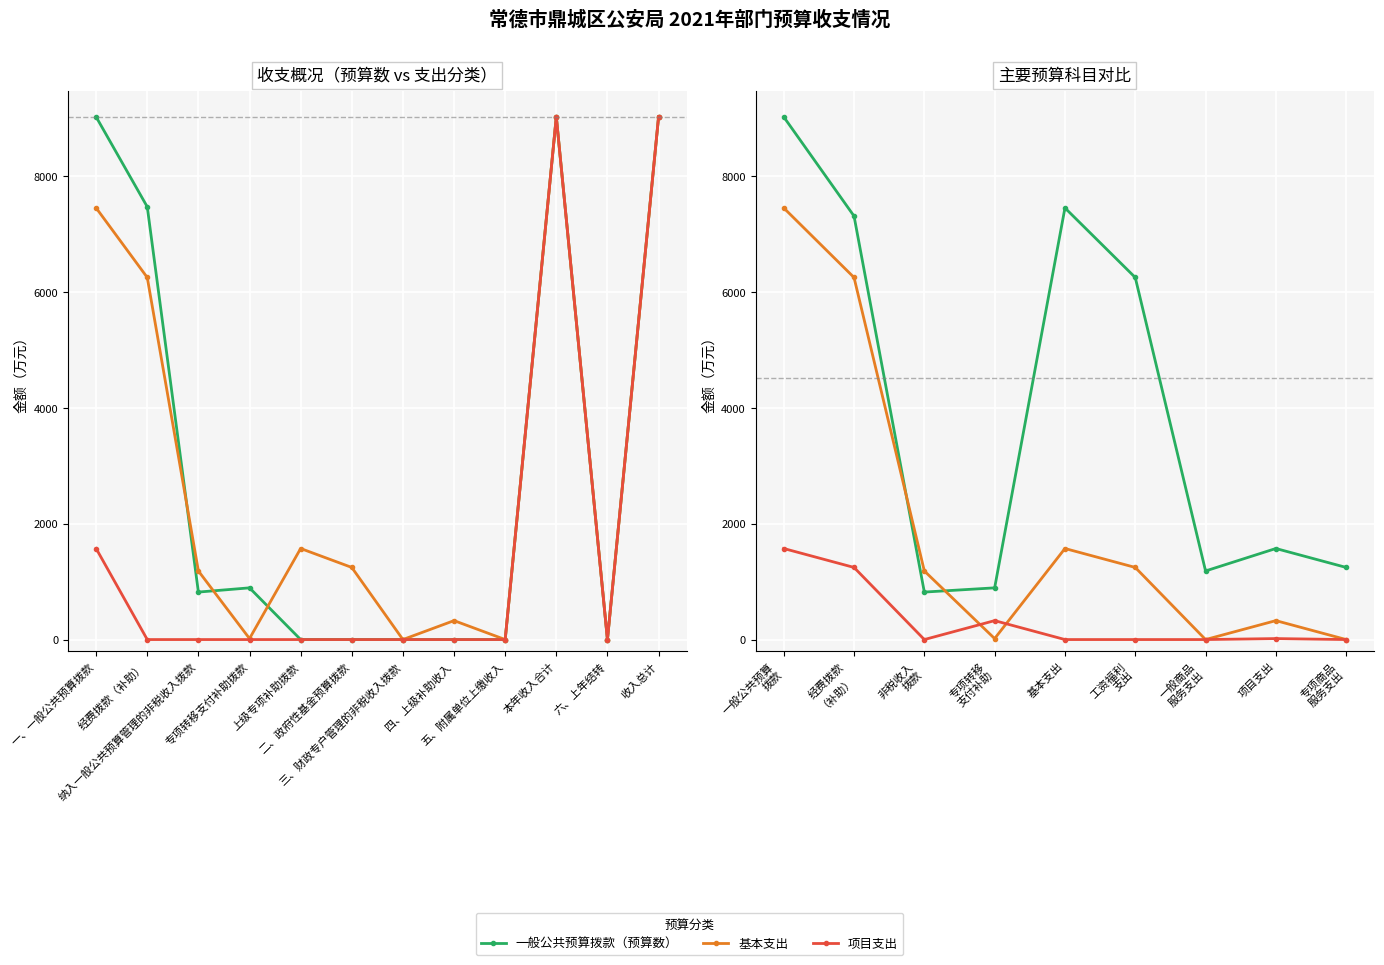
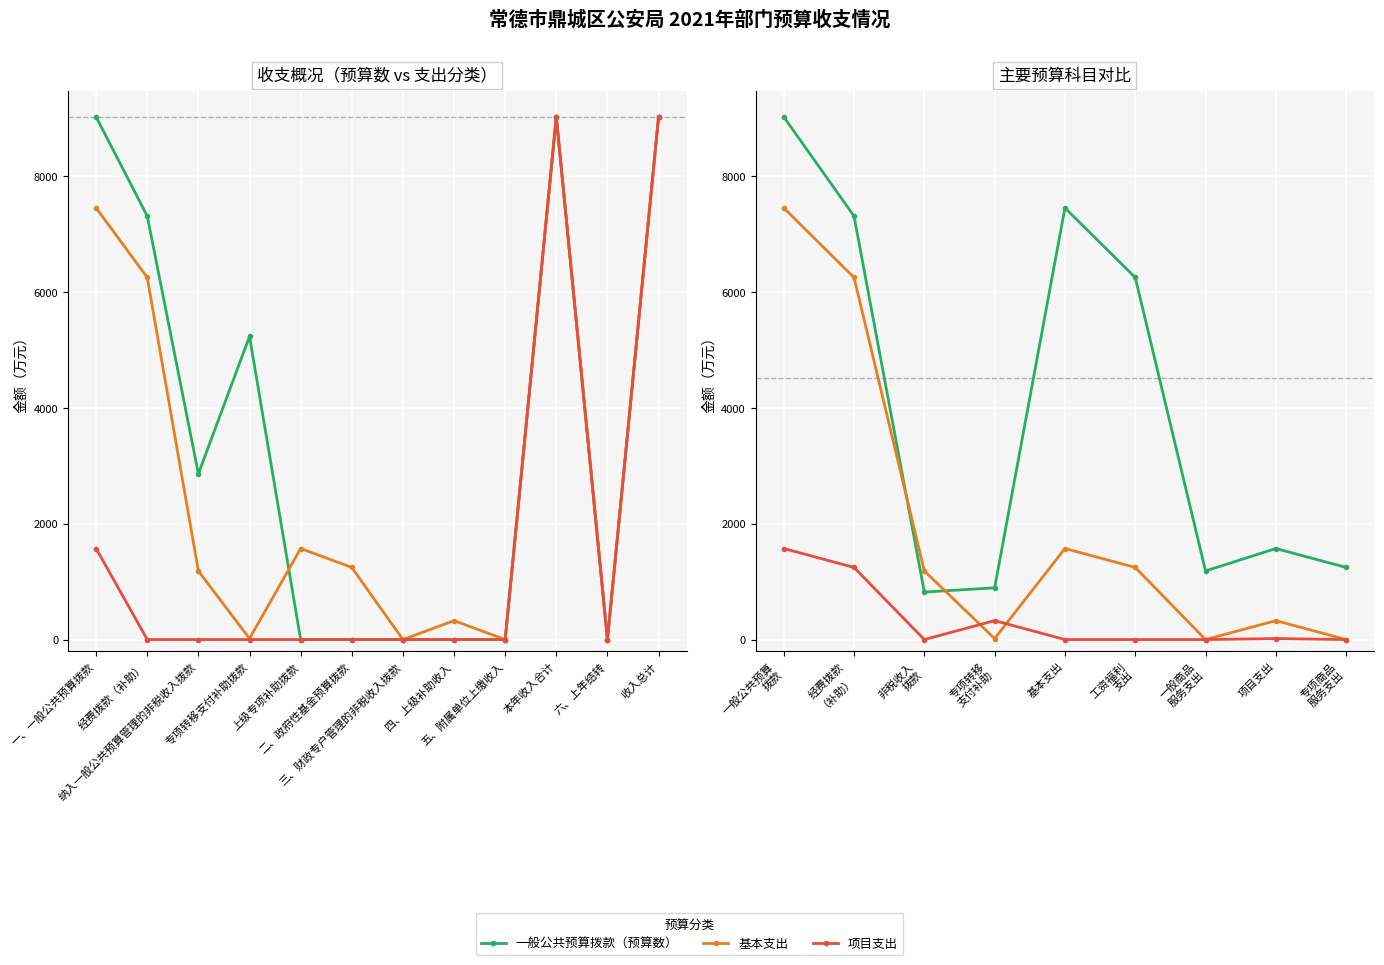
  {
    "收支概况（预算数 vs 支出分类）": {
      "一般公共预算拨款（预算数）": {
        "一、一般公共预算拨款": 9000,
-       "经费拨款（补助）": 7500,
-       "纳入一般公共预算管理的非税收入拨款": 800,
-       "专项转移支付补助拨款": 900
+       "经费拨款（补助）": 7300,
+       "纳入一般公共预算管理的非税收入拨款": 2900,
+       "专项转移支付补助拨款": 5200
      }
    },
    "主要预算科目对比": {
      "一般公共预算拨款（预算数）": {
        "一般公共预算 拨款": 9000,
        "经费拨款 （补助）": 7300,
        "非税收入 拨款": 800,
        "专项转移 支付补助": 900,
        "基本支出": 7500,
        "工资福利 支出": 6300,
        "一般商品 服务支出": 1200,
        "项目支出": 1600,
        "专项商品 服务支出": 1200
      }
    }
  }
